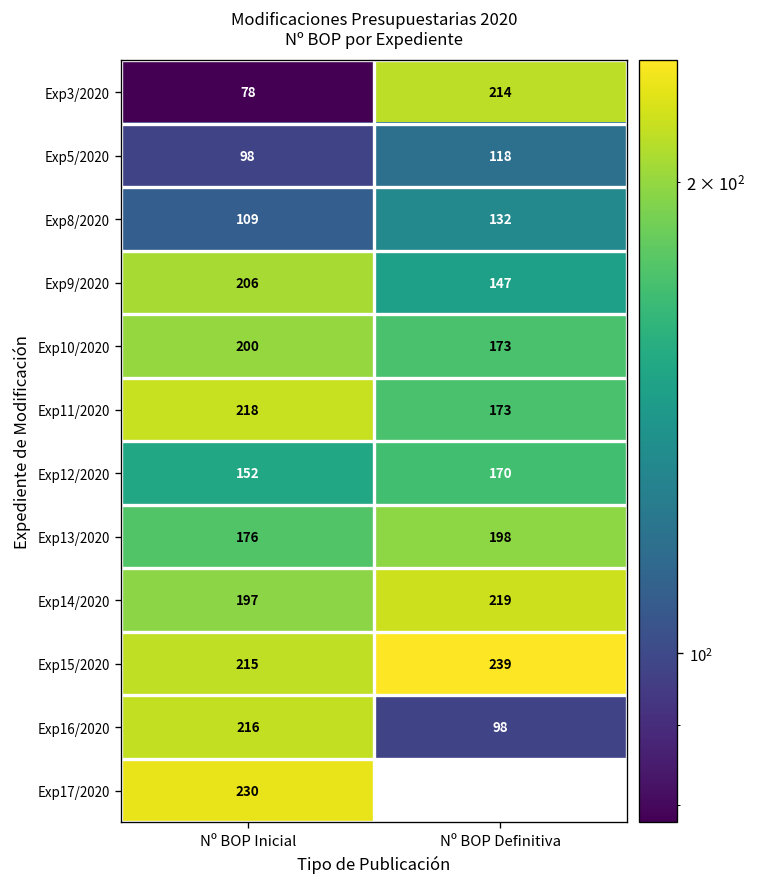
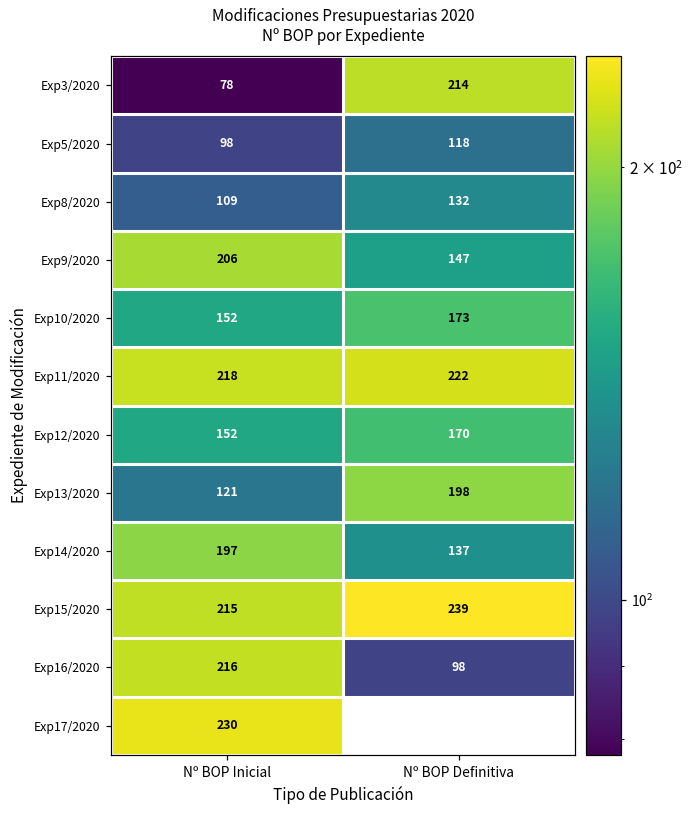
  {
    "Exp3/2020": {
      "Nº BOP Inicial": 78,
      "Nº BOP Definitiva": 214
    },
    "Exp5/2020": {
      "Nº BOP Inicial": 98,
      "Nº BOP Definitiva": 118
    },
    "Exp8/2020": {
      "Nº BOP Inicial": 109,
      "Nº BOP Definitiva": 132
    },
    "Exp9/2020": {
      "Nº BOP Inicial": 206,
      "Nº BOP Definitiva": 147
    },
    "Exp10/2020": {
-     "Nº BOP Inicial": 200,
+     "Nº BOP Inicial": 152,
      "Nº BOP Definitiva": 173
    },
    "Exp11/2020": {
      "Nº BOP Inicial": 218,
-     "Nº BOP Definitiva": 173
+     "Nº BOP Definitiva": 222
    },
    "Exp12/2020": {
      "Nº BOP Inicial": 152,
      "Nº BOP Definitiva": 170
    },
    "Exp13/2020": {
-     "Nº BOP Inicial": 176,
+     "Nº BOP Inicial": 121,
      "Nº BOP Definitiva": 198
    },
    "Exp14/2020": {
      "Nº BOP Inicial": 197,
-     "Nº BOP Definitiva": 219
+     "Nº BOP Definitiva": 137
    },
    "Exp15/2020": {
      "Nº BOP Inicial": 215,
      "Nº BOP Definitiva": 239
    },
    "Exp16/2020": {
      "Nº BOP Inicial": 216,
      "Nº BOP Definitiva": 98
    },
    "Exp17/2020": {
      "Nº BOP Inicial": 230
    }
  }
